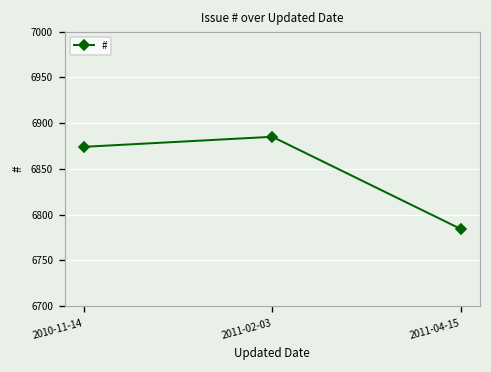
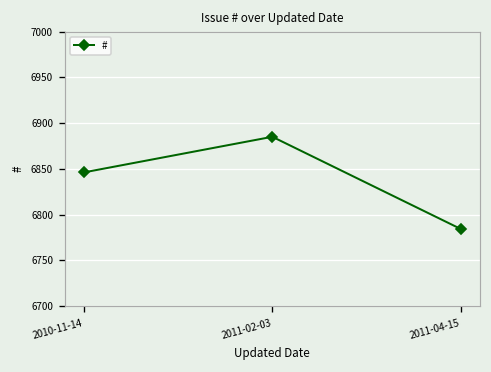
  {
-   "2010-11-14": 6870,
+   "2010-11-14": 6850,
    "2011-02-03": 6890,
    "2011-04-15": 6780
  }
